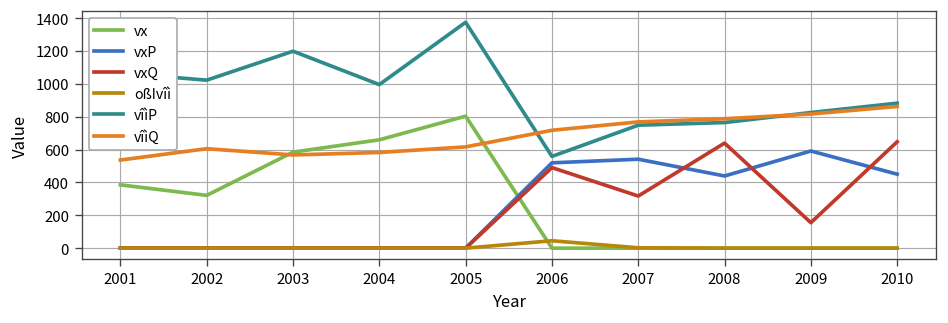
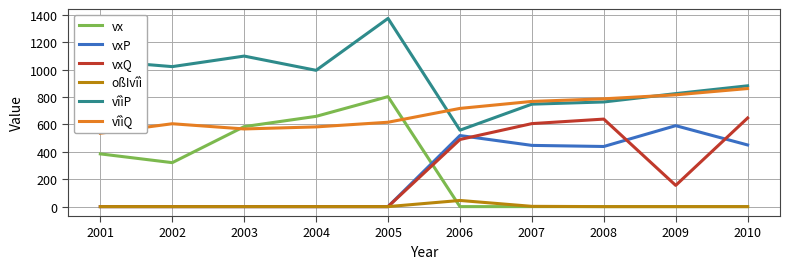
  {
    "vx": {
      "2001": 390,
      "2002": 320,
      "2004": 660,
      "2005": 800,
      "2006": 0
    },
    "vxP": {
      "2006": 520,
-     "2007": 540,
+     "2007": 450,
      "2008": 440,
      "2009": 590,
      "2010": 450
    },
    "vxQ": {
      "2006": 490,
-     "2007": 320,
+     "2007": 610,
      "2008": 640,
      "2009": 160,
      "2010": 650
    },
    "vîìP": {
      "2002": 1020,
-     "2003": 1200,
+     "2003": 1100,
      "2004": 1000,
      "2005": 1370,
      "2006": 560,
      "2007": 750,
      "2008": 760,
      "2010": 880
    }
  }
